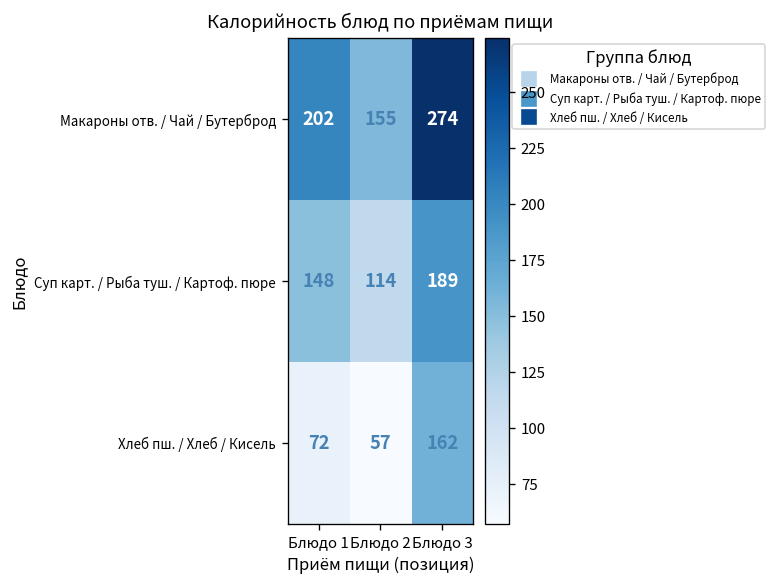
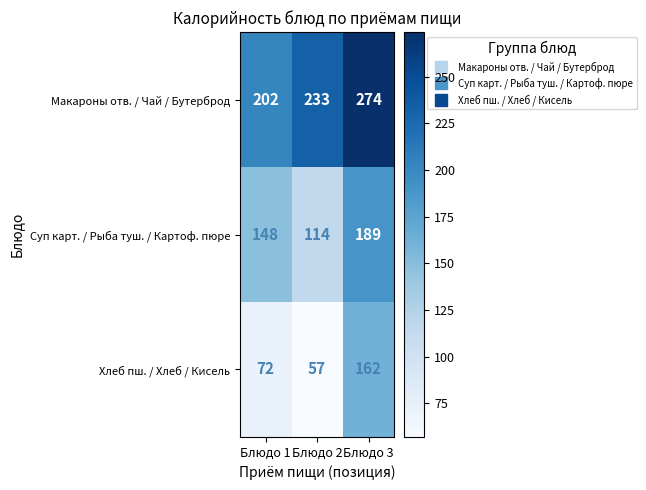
  {
    "Макароны отв. / Чай / Бутерброд": {
      "Блюдо 1": 202,
-     "Блюдо 2": 155,
+     "Блюдо 2": 233,
      "Блюдо 3": 274
    },
    "Суп карт. / Рыба туш. / Картоф. пюре": {
      "Блюдо 1": 148,
      "Блюдо 2": 114,
      "Блюдо 3": 189
    },
    "Хлеб пш. / Хлеб / Кисель": {
      "Блюдо 1": 72,
      "Блюдо 2": 57
    }
  }
